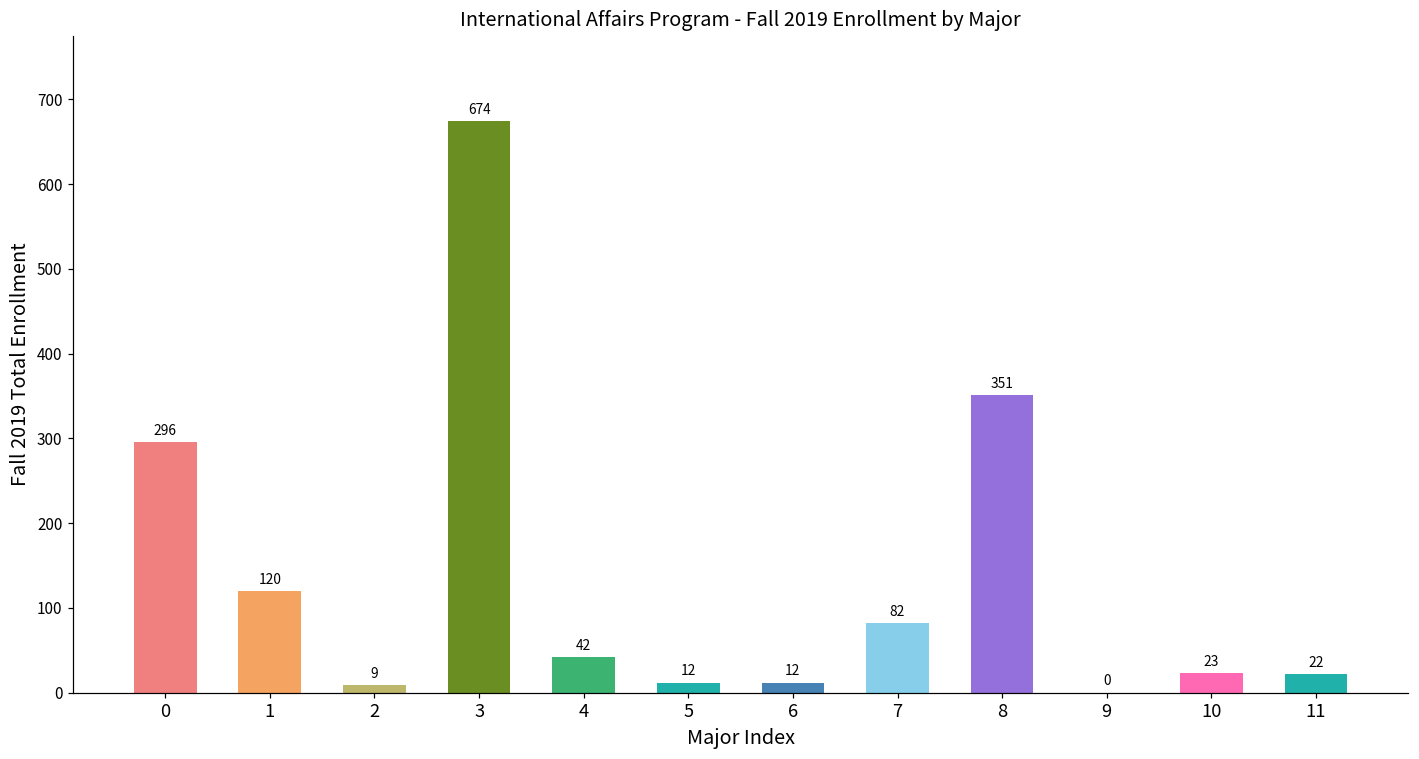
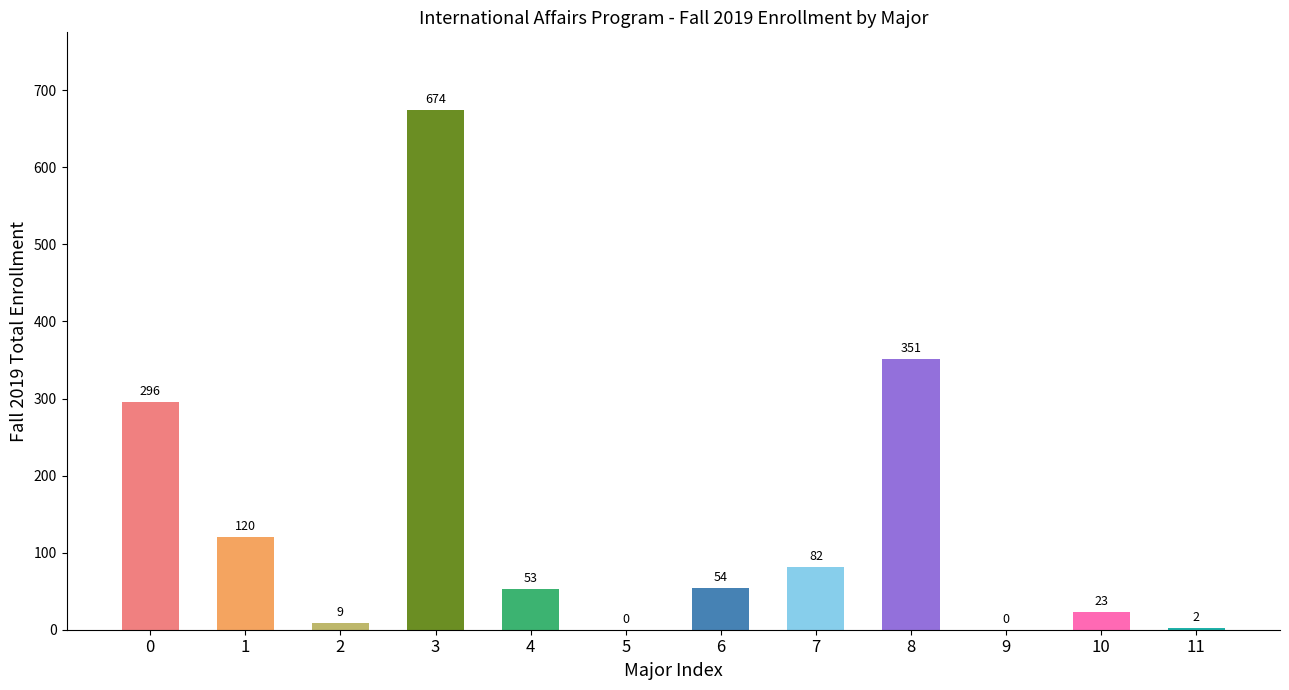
  {
    "0": 296,
    "1": 120,
    "2": 9,
    "3": 674,
-   "4": 42,
-   "5": 12,
-   "6": 12,
+   "4": 53,
+   "5": 0,
+   "6": 54,
    "7": 82,
    "8": 351,
    "9": 0,
    "10": 23,
-   "11": 22
+   "11": 2
  }
